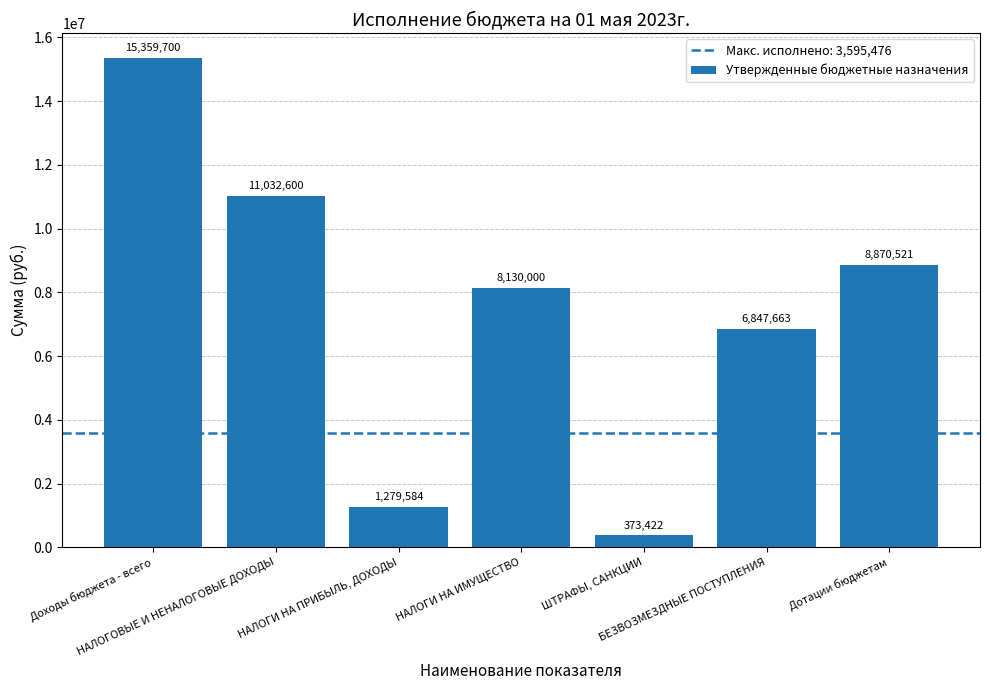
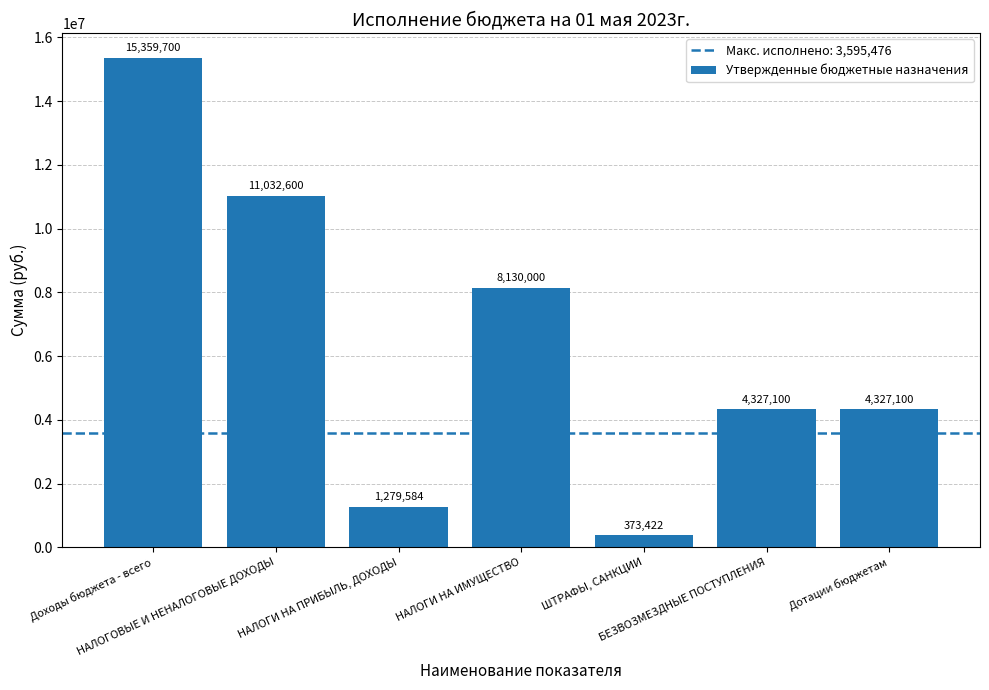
  {
    "Доходы бюджета - всего": "15,359,700",
    "НАЛОГОВЫЕ И НЕНАЛОГОВЫЕ ДОХОДЫ": "11,032,600",
    "НАЛОГИ НА ПРИБЫЛЬ, ДОХОДЫ": "1,279,584",
    "НАЛОГИ НА ИМУЩЕСТВО": "8,130,000",
    "ШТРАФЫ, САНКЦИИ": "373,422",
-   "БЕЗВОЗМЕЗДНЫЕ ПОСТУПЛЕНИЯ": "6,847,663",
-   "Дотации бюджетам": "8,870,521"
+   "БЕЗВОЗМЕЗДНЫЕ ПОСТУПЛЕНИЯ": "4,327,100",
+   "Дотации бюджетам": "4,327,100"
  }
